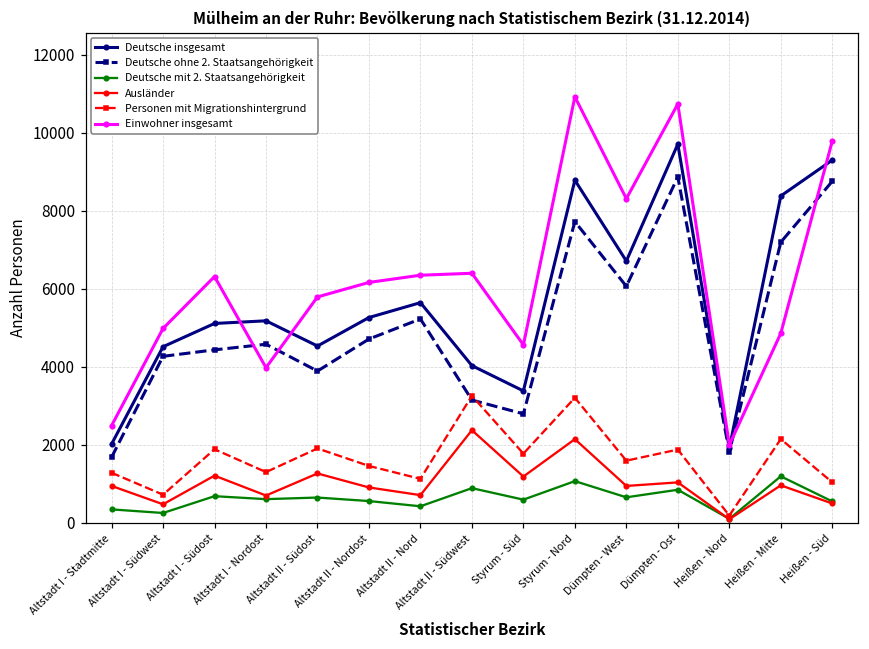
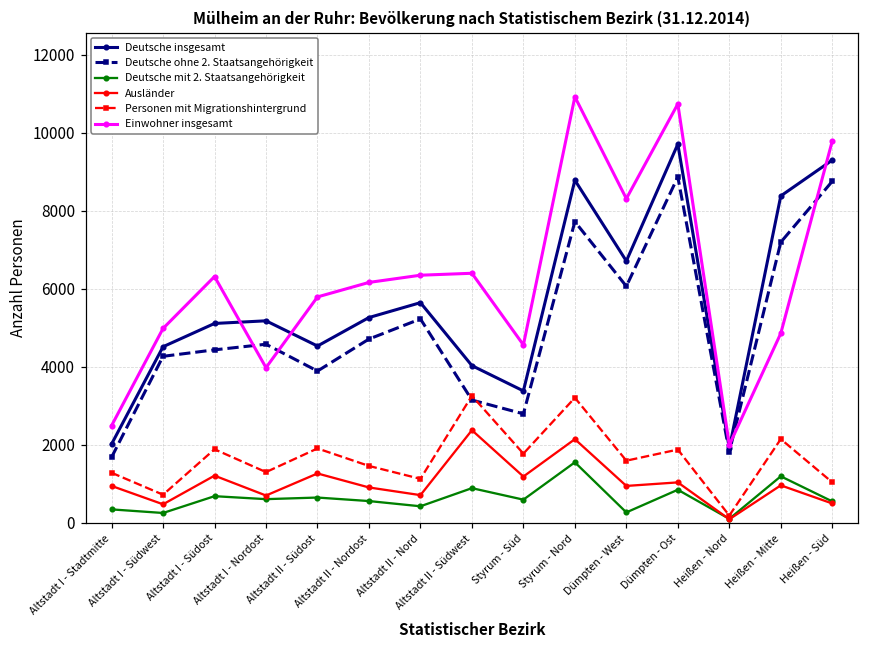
  {
    "Deutsche mit 2. Staatsangehörigkeit": {
      "Altstadt I - Stadtmitte": 300,
      "Altstadt I - Südwest": 200,
      "Altstadt I - Südost": 700,
      "Altstadt I - Nordost": 600,
      "Altstadt II - Südost": 600,
      "Altstadt II - Nordost": 600,
      "Altstadt II - Nord": 400,
      "Altstadt II - Südwest": 900,
      "Styrum - Süd": 600,
-     "Styrum - Nord": 1100,
-     "Dümpten - West": 600,
+     "Styrum - Nord": 1500,
+     "Dümpten - West": 300,
      "Dümpten - Ost": 800,
      "Heißen - Mitte": 1200
    },
    "Einwohner insgesamt": {
      "Altstadt I - Stadtmitte": 2500,
      "Altstadt I - Südwest": 5000,
      "Altstadt I - Südost": 6300,
      "Altstadt I - Nordost": 4000,
      "Altstadt II - Südost": 5800,
      "Altstadt II - Nordost": 6200,
      "Altstadt II - Nord": 6300,
      "Altstadt II - Südwest": 6400,
      "Styrum - Süd": 4600,
      "Styrum - Nord": 10900,
      "Dümpten - West": 8300,
      "Dümpten - Ost": 10700,
      "Heißen - Nord": 2000,
      "Heißen - Mitte": 4900,
      "Heißen - Süd": 9800
    }
  }
